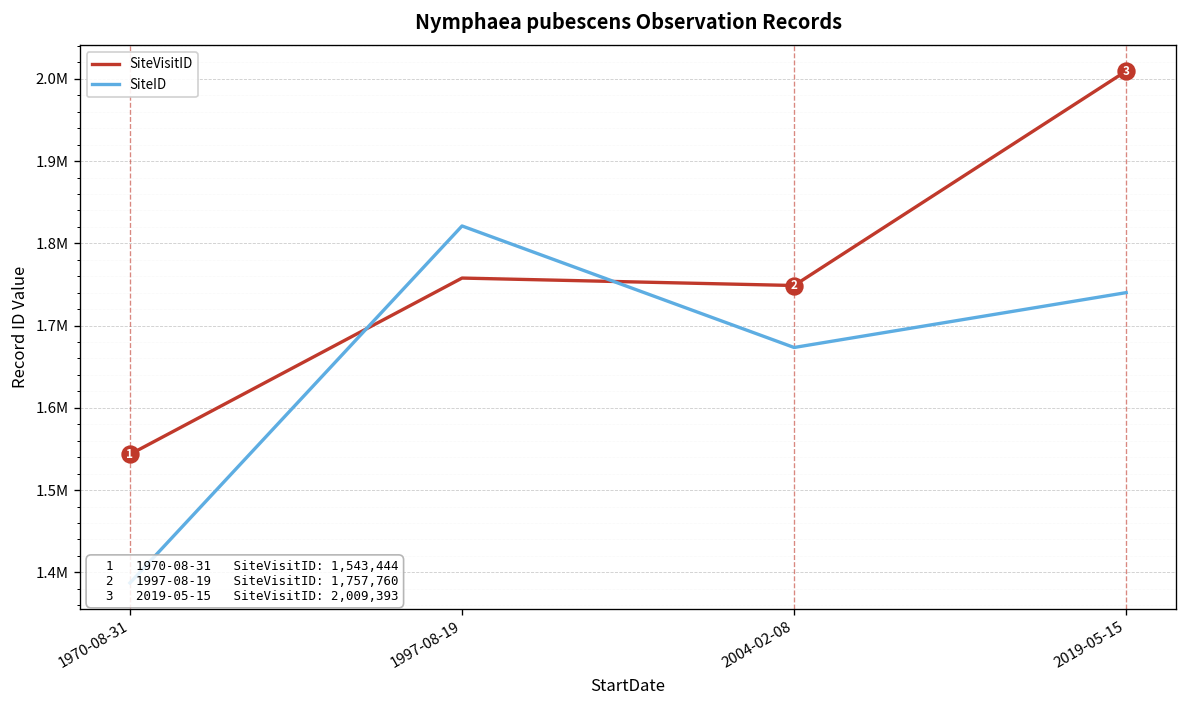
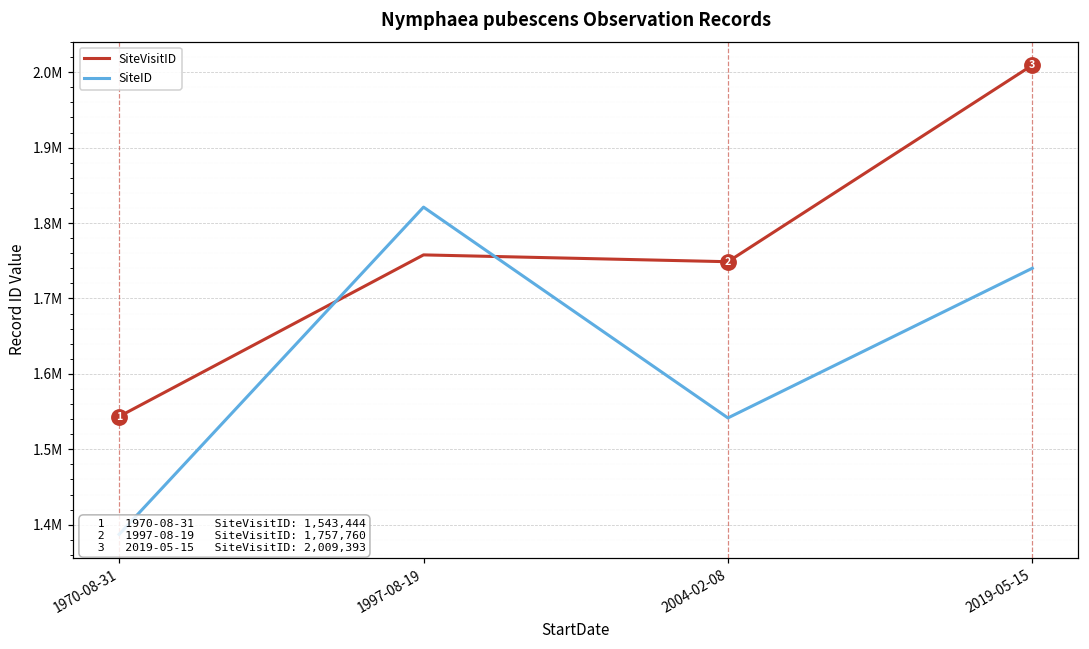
  {
    "SiteID": {
      "1997-08-19": 1820000,
-     "2004-02-08": 1670000,
+     "2004-02-08": 1540000,
      "2019-05-15": 1740000
    }
  }
